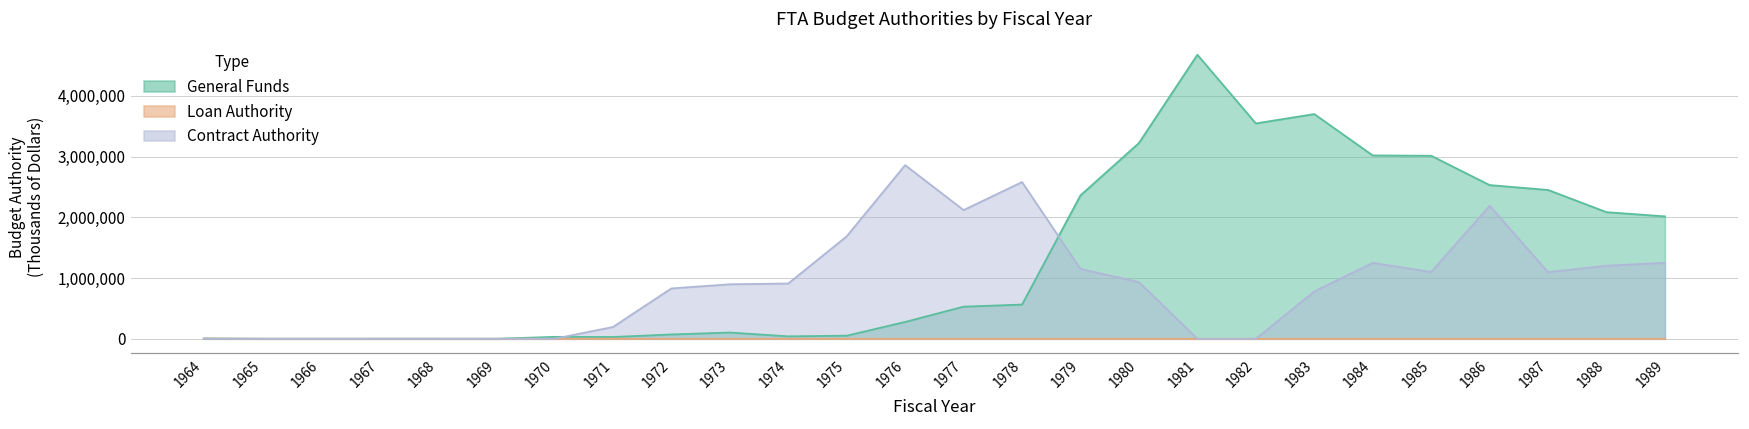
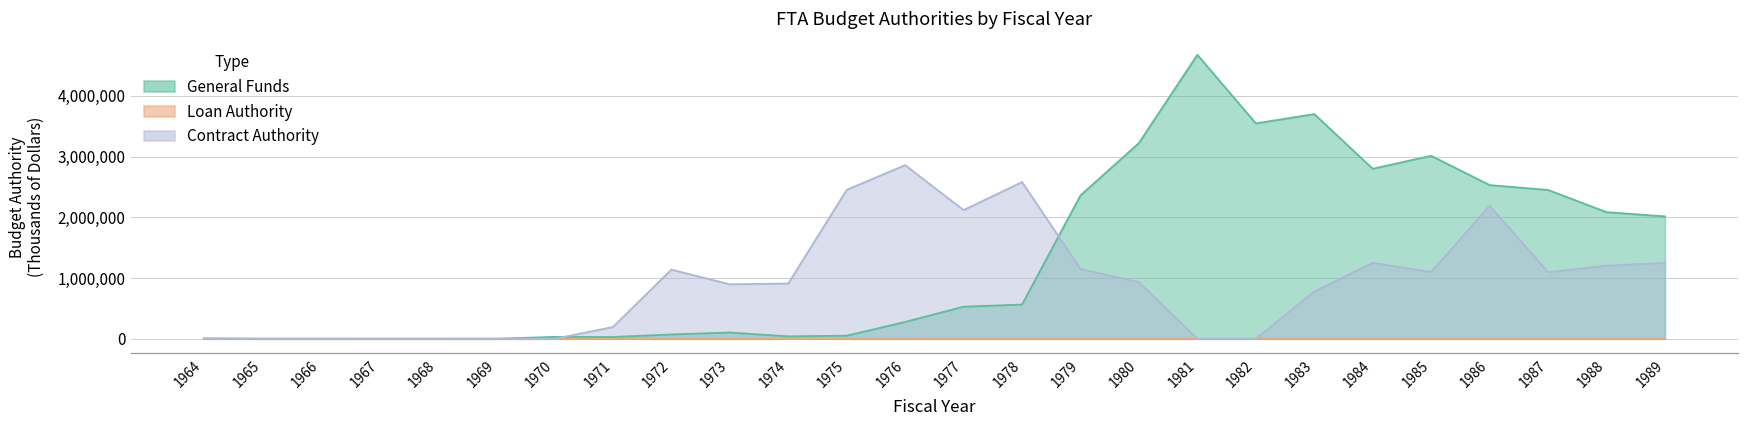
  {
    "General Funds": {
      "1972": "100,000",
      "1973": "100,000",
      "1975": "100,000",
      "1976": "300,000",
      "1977": "500,000",
      "1978": "600,000",
      "1979": "2,400,000",
      "1980": "3,200,000",
      "1981": "4,700,000",
      "1982": "3,500,000",
      "1983": "3,700,000",
-     "1984": "3,000,000",
+     "1984": "2,800,000",
      "1985": "3,000,000",
      "1986": "2,500,000",
      "1987": "2,400,000",
      "1988": "2,100,000",
      "1989": "2,000,000"
    },
    "Loan Authority": {
      "1972": "0",
      "1973": "0",
      "1975": "0",
      "1976": "0",
      "1977": "0",
      "1978": "0",
      "1979": "0",
      "1980": "0",
      "1983": "0",
      "1984": "0",
      "1985": "0",
      "1986": "0",
      "1987": "0",
      "1988": "0",
      "1989": "0"
    },
    "Contract Authority": {
      "1971": "200,000",
-     "1972": "800,000",
+     "1972": "1,100,000",
      "1973": "900,000",
      "1974": "900,000",
-     "1975": "1,700,000",
+     "1975": "2,500,000",
      "1976": "2,900,000",
      "1977": "2,100,000",
      "1978": "2,600,000",
      "1979": "1,200,000",
      "1980": "900,000",
      "1983": "800,000",
      "1984": "1,300,000",
      "1985": "1,100,000",
      "1986": "2,200,000",
      "1987": "1,100,000",
      "1988": "1,200,000",
      "1989": "1,300,000"
    }
  }
